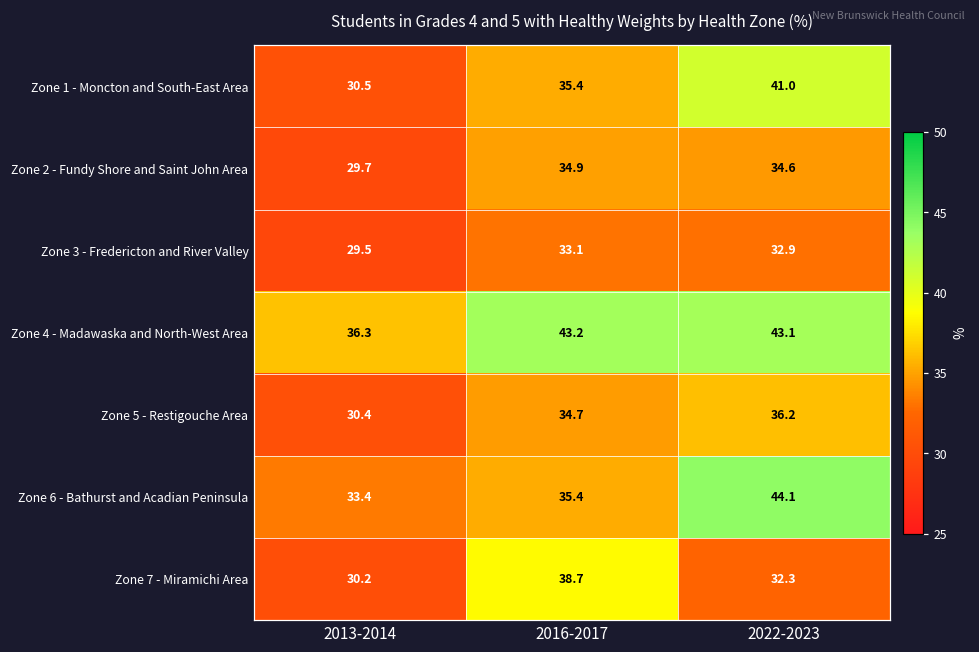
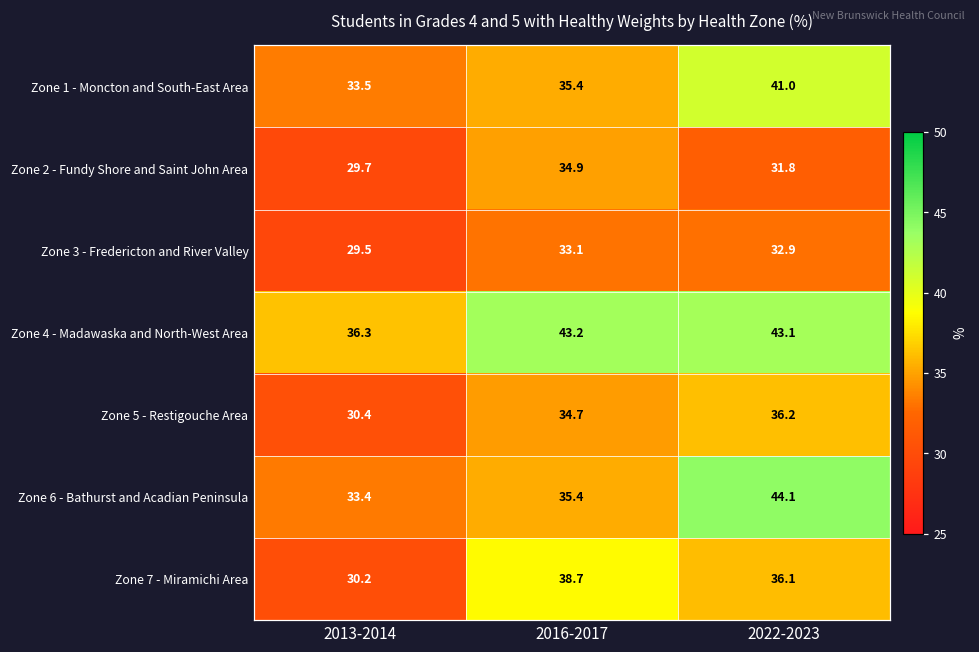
  {
    "Zone 1 - Moncton and South-East Area": {
-     "2013-2014": 30.5,
+     "2013-2014": 33.5,
      "2016-2017": 35.4,
      "2022-2023": 41.0
    },
    "Zone 2 - Fundy Shore and Saint John Area": {
      "2013-2014": 29.7,
      "2016-2017": 34.9,
-     "2022-2023": 34.6
+     "2022-2023": 31.8
    },
    "Zone 3 - Fredericton and River Valley": {
      "2013-2014": 29.5,
      "2016-2017": 33.1,
      "2022-2023": 32.9
    },
    "Zone 4 - Madawaska and North-West Area": {
      "2013-2014": 36.3,
      "2016-2017": 43.2,
      "2022-2023": 43.1
    },
    "Zone 5 - Restigouche Area": {
      "2013-2014": 30.4,
      "2016-2017": 34.7,
      "2022-2023": 36.2
    },
    "Zone 6 - Bathurst and Acadian Peninsula": {
      "2013-2014": 33.4,
      "2016-2017": 35.4,
      "2022-2023": 44.1
    },
    "Zone 7 - Miramichi Area": {
      "2013-2014": 30.2,
      "2016-2017": 38.7,
-     "2022-2023": 32.3
+     "2022-2023": 36.1
    }
  }
